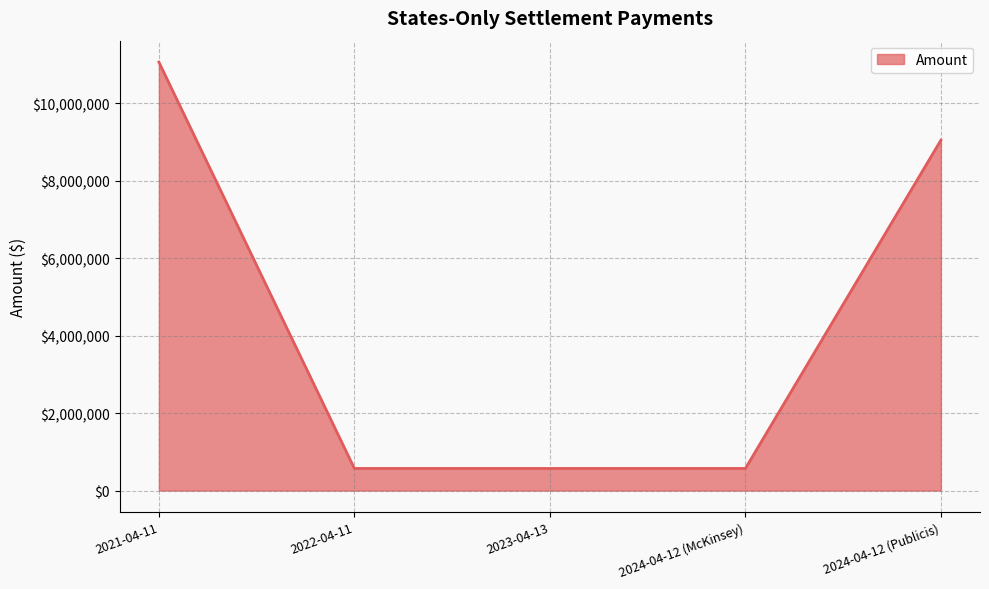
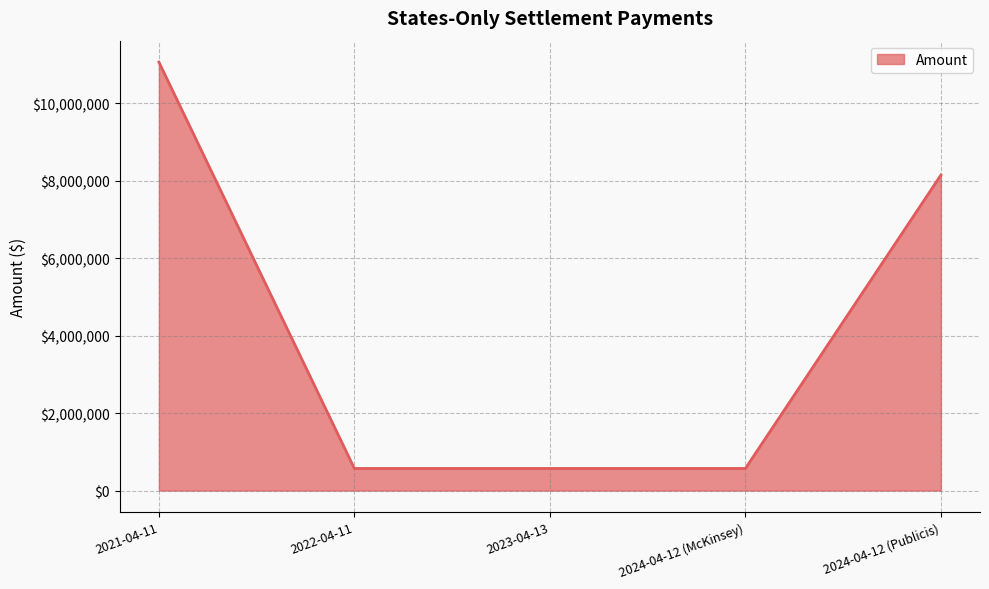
  {
    "2021-04-11": "$11,100,000",
    "2022-04-11": "$600,000",
    "2023-04-13": "$600,000",
    "2024-04-12 (McKinsey)": "$600,000",
-   "2024-04-12 (Publicis)": "$9,100,000"
+   "2024-04-12 (Publicis)": "$8,100,000"
  }
